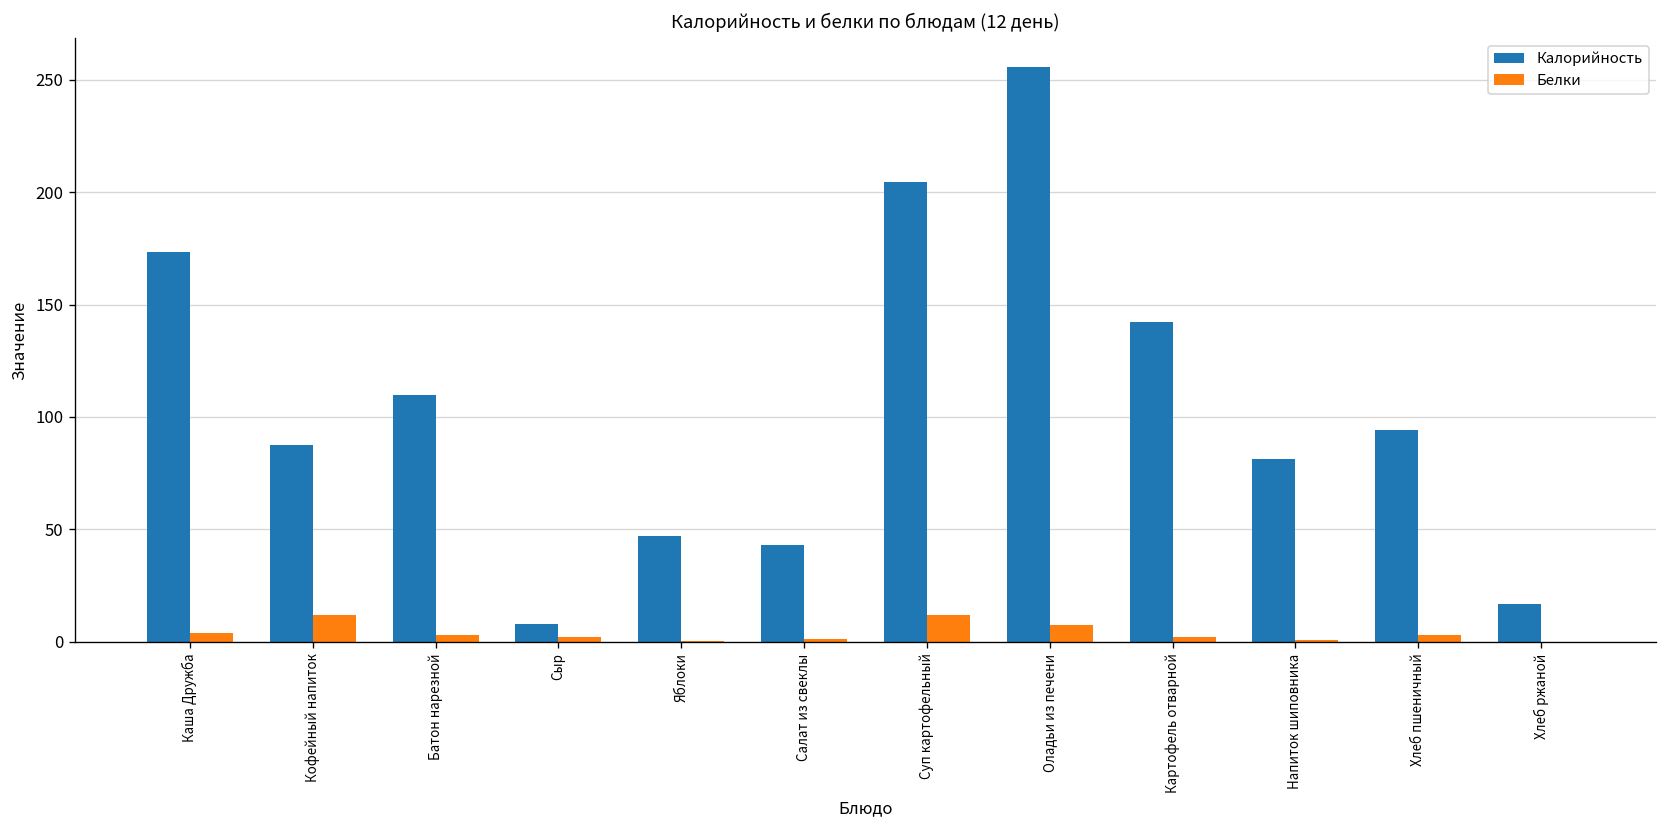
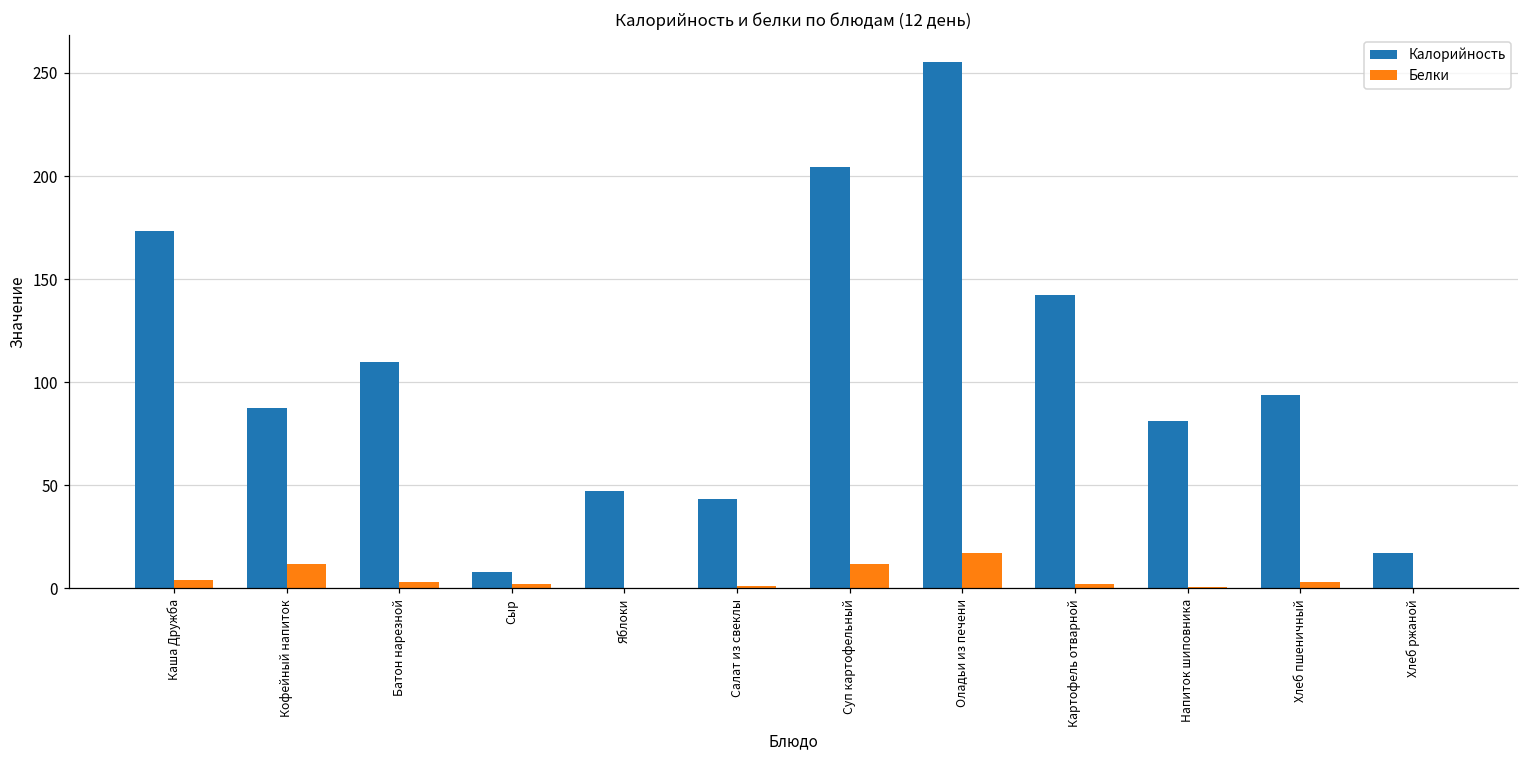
  {
    "Калорийность": {
      "Каша Дружба": 173,
      "Кофейный напиток": 87,
      "Батон нарезной": 110,
      "Сыр": 8,
      "Яблоки": 47,
      "Салат из свеклы": 43,
      "Суп картофельный": 204,
      "Оладьи из печени": 256,
      "Картофель отварной": 142,
      "Напиток шиповника": 81,
      "Хлеб пшеничный": 94,
      "Хлеб ржаной": 17
    },
    "Белки": {
      "Каша Дружба": 4,
      "Кофейный напиток": 12,
      "Батон нарезной": 3,
      "Сыр": 2,
      "Суп картофельный": 12,
-     "Оладьи из печени": 7,
+     "Оладьи из печени": 17,
      "Картофель отварной": 2,
      "Хлеб пшеничный": 3
    }
  }
